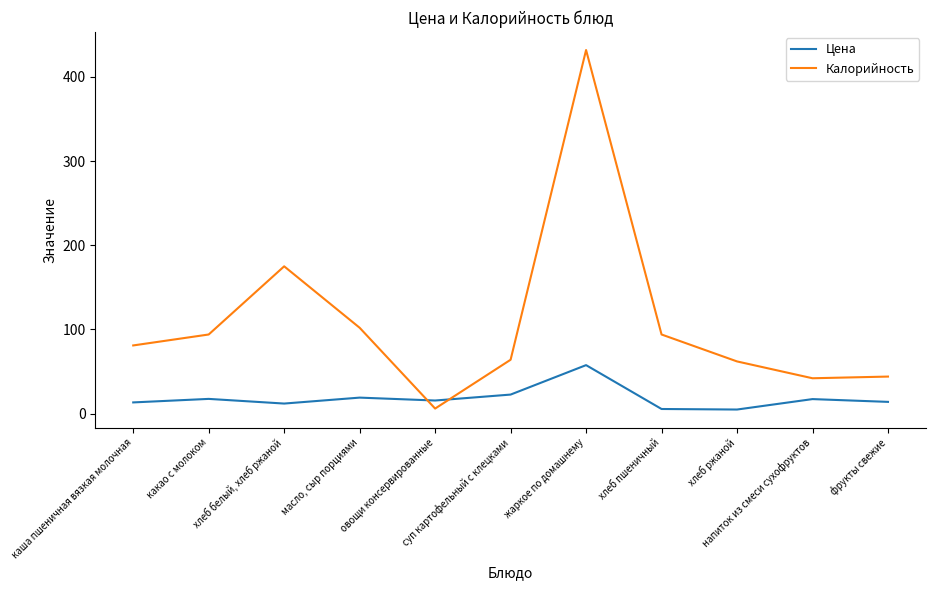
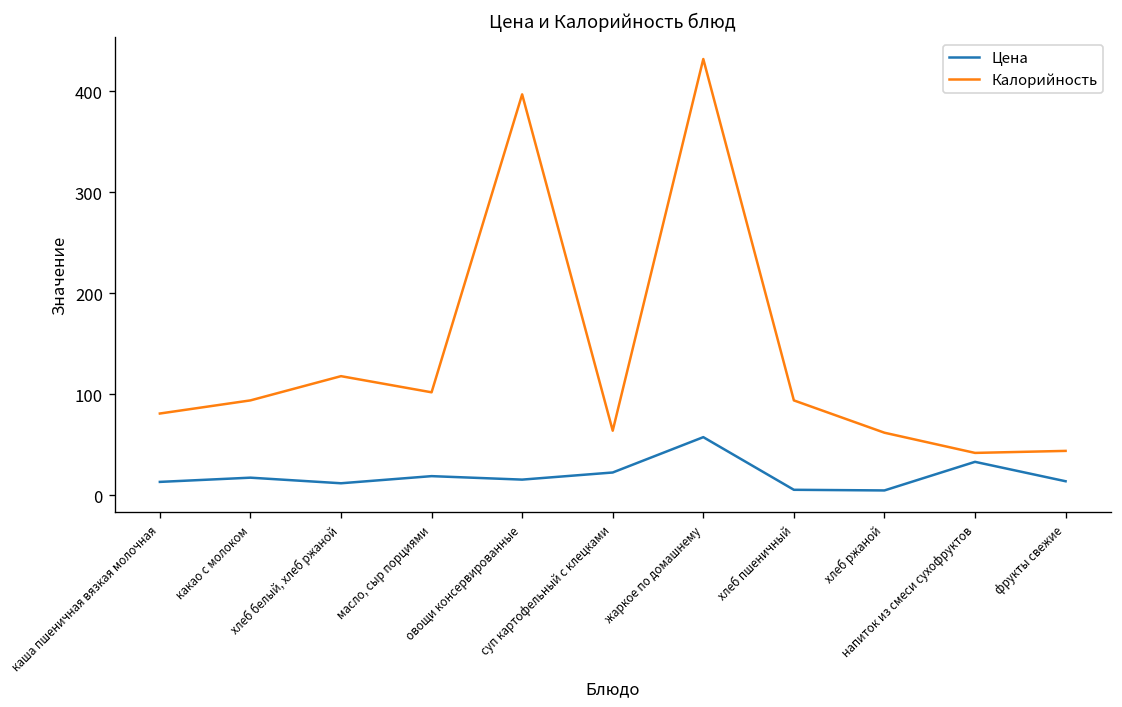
  {
    "Цена": {
      "каша пшеничная вязкая молочная": 10,
      "какао с молоком": 20,
      "хлеб белый, хлеб ржаной": 10,
      "масло, сыр порциями": 20,
      "овощи консервированные": 20,
      "суп картофельный с клецками": 20,
      "жаркое по домашнему": 60,
      "хлеб пшеничный": 10,
      "хлеб ржаной": 0,
-     "напиток из смеси сухофруктов": 20,
+     "напиток из смеси сухофруктов": 30,
      "фрукты свежие": 10
    },
    "Калорийность": {
      "каша пшеничная вязкая молочная": 80,
      "какао с молоком": 90,
-     "хлеб белый, хлеб ржаной": 180,
+     "хлеб белый, хлеб ржаной": 120,
      "масло, сыр порциями": 100,
-     "овощи консервированные": 10,
+     "овощи консервированные": 400,
      "суп картофельный с клецками": 60,
      "жаркое по домашнему": 430,
      "хлеб пшеничный": 90,
      "хлеб ржаной": 60,
      "напиток из смеси сухофруктов": 40,
      "фрукты свежие": 40
    }
  }
